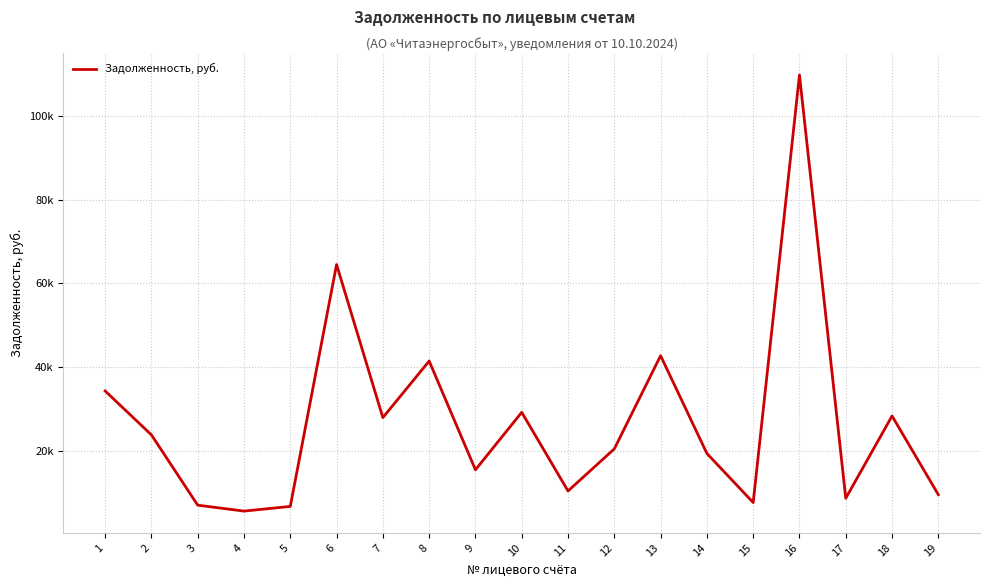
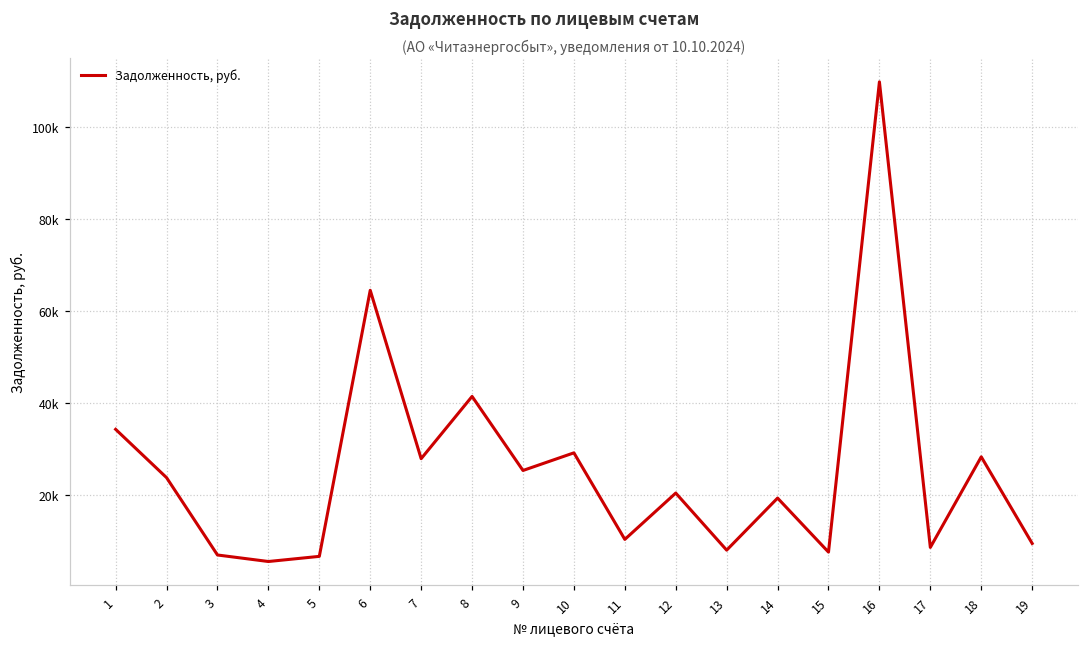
  {
    "1": 34000,
    "2": 24000,
    "3": 7000,
    "4": 6000,
    "5": 7000,
    "6": 65000,
    "7": 28000,
    "8": 41000,
-   "9": 15000,
+   "9": 25000,
    "10": 29000,
    "11": 10000,
    "12": 20000,
-   "13": 43000,
+   "13": 8000,
    "14": 19000,
    "15": 8000,
    "16": 110000,
    "17": 9000,
    "18": 28000,
    "19": 9000
  }
